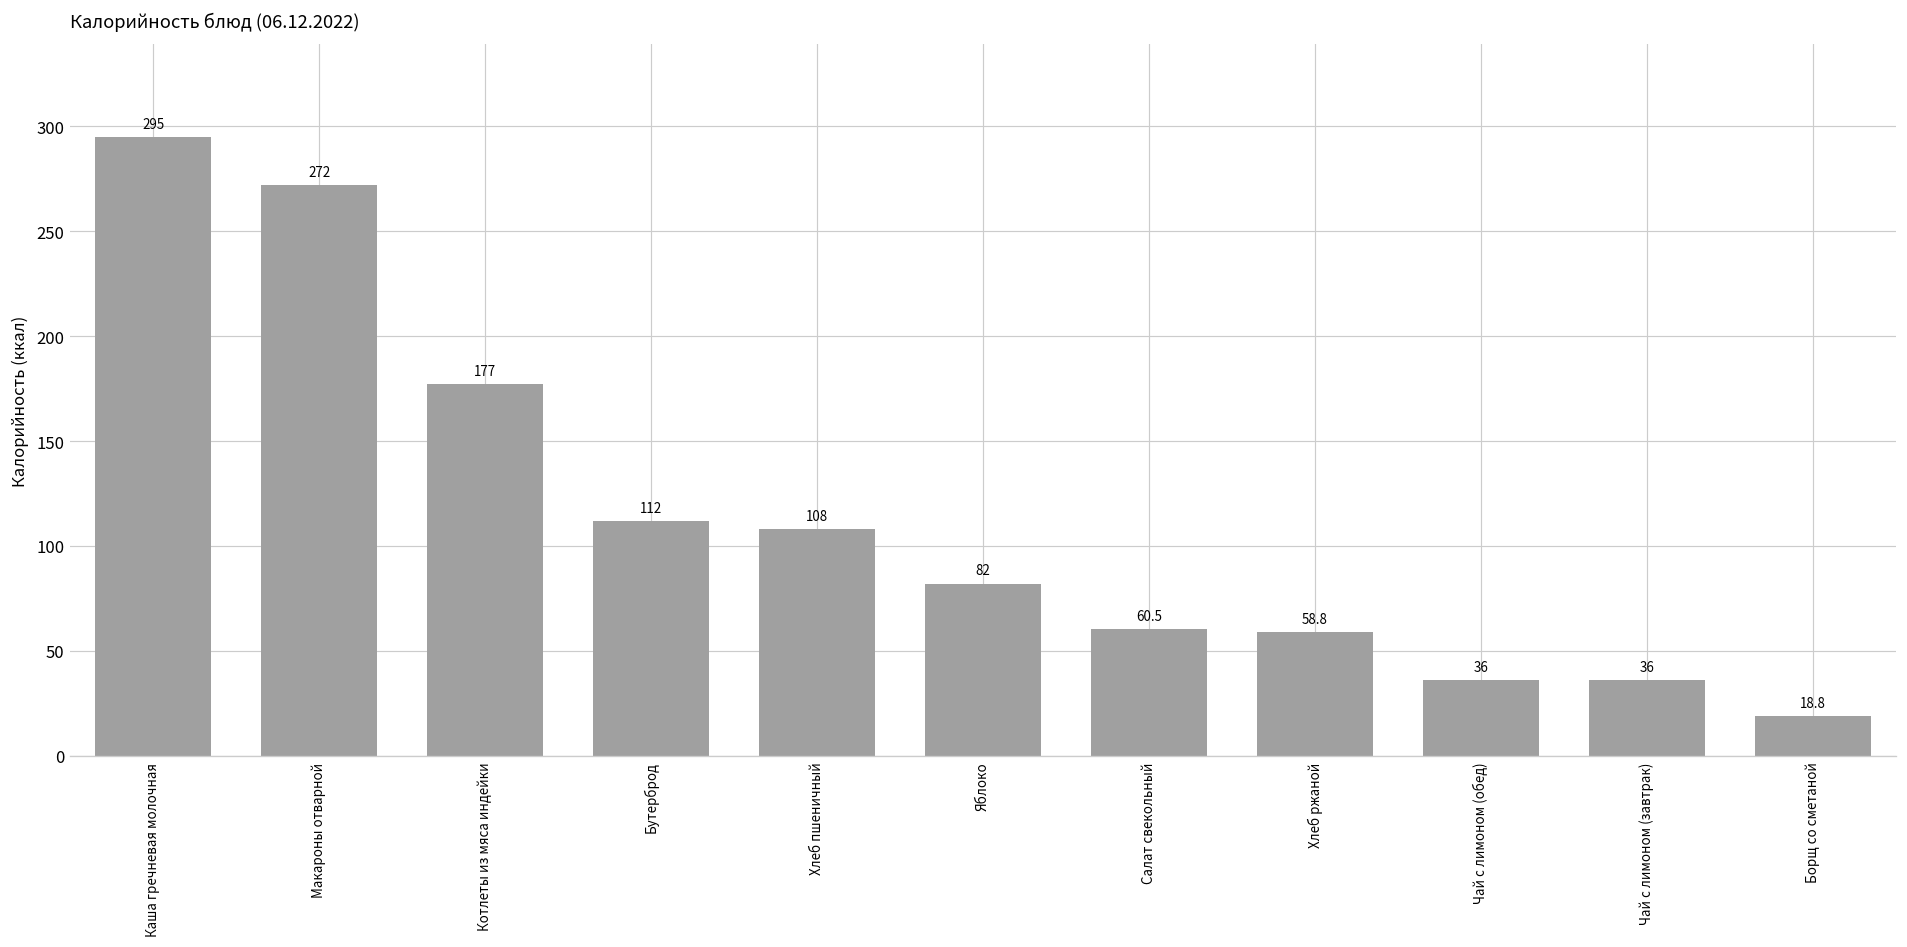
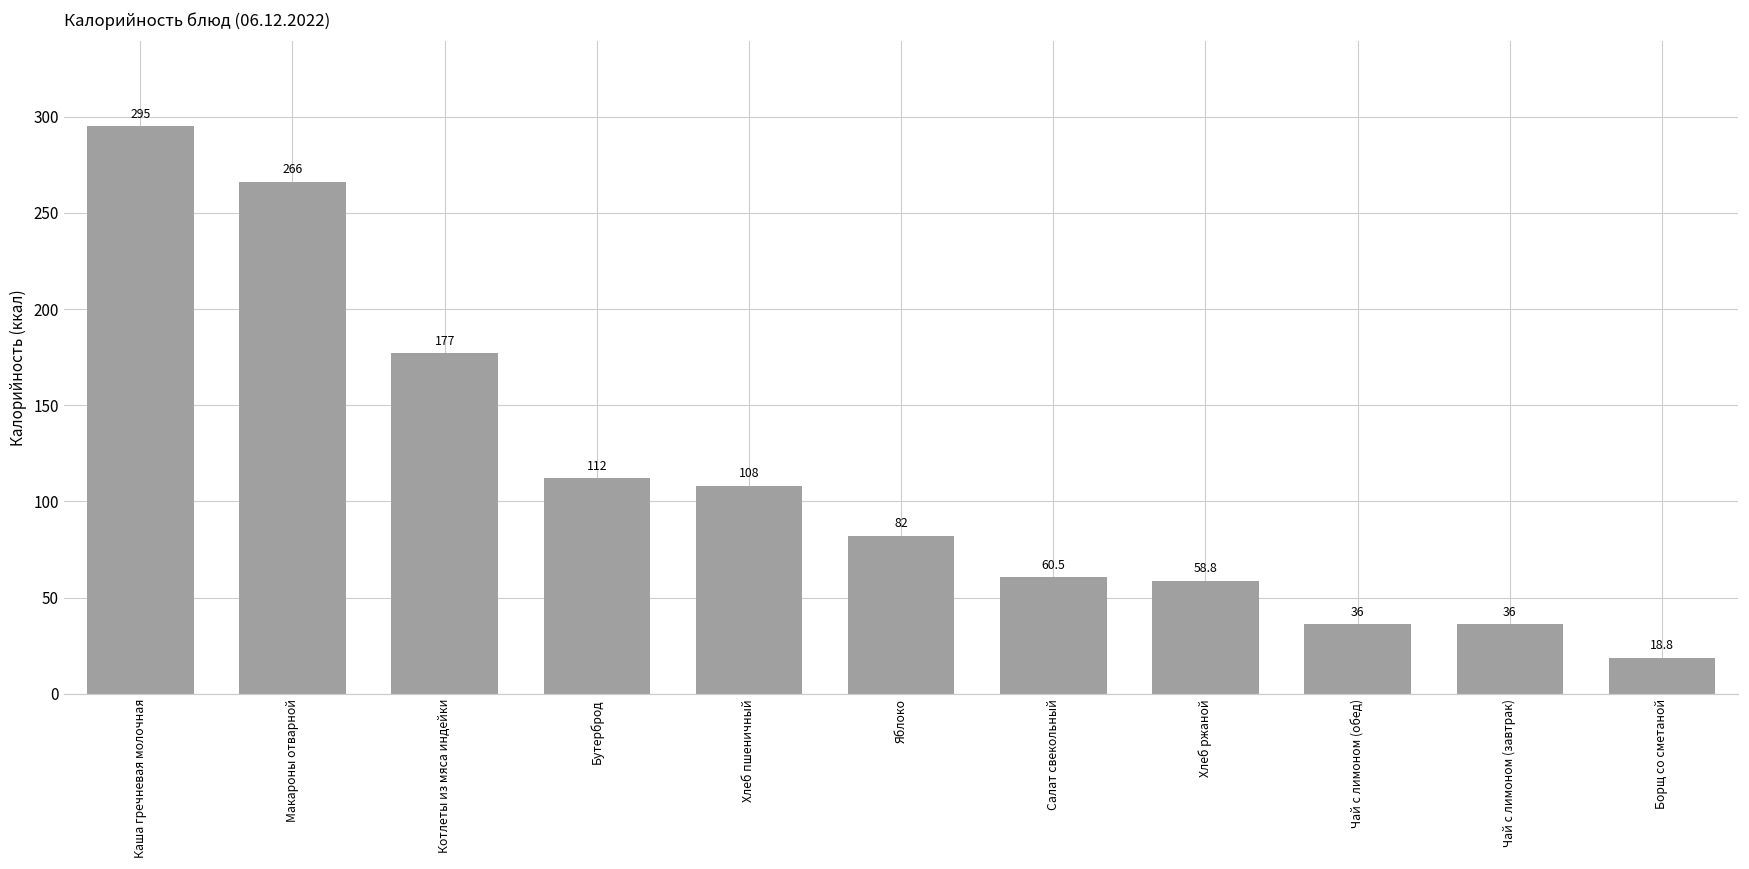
  {
    "Каша гречневая молочная": 295,
-   "Макароны отварной": 272,
+   "Макароны отварной": 266,
    "Котлеты из мяса индейки": 177,
    "Бутерброд": 112,
    "Хлеб пшеничный": 108,
    "Яблоко": 82,
    "Салат свекольный": 60.5,
    "Хлеб ржаной": 58.8,
    "Чай с лимоном (обед)": 36,
    "Чай с лимоном (завтрак)": 36,
    "Борщ со сметаной": 18.8
  }
